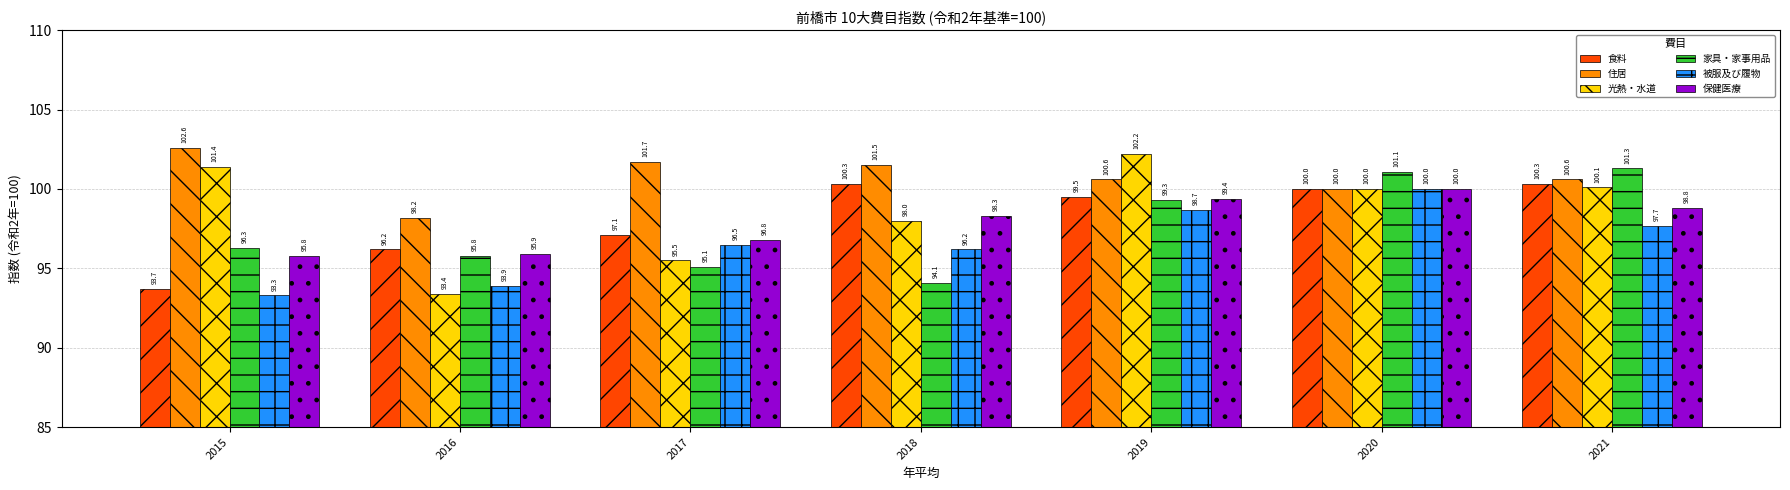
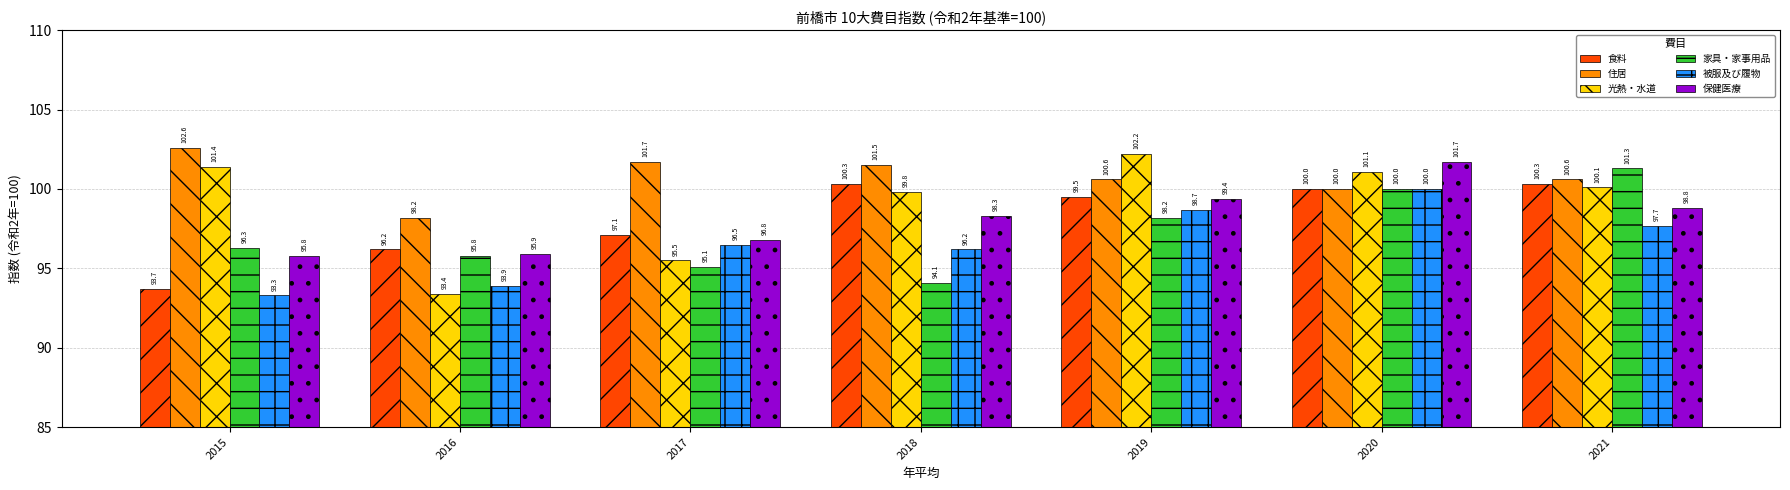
  {
    "食料": {
      "2015": 93.7,
      "2016": 96.2,
      "2017": 97.1,
      "2018": 100.3,
      "2019": 99.5,
      "2020": 100.0,
      "2021": 100.3
    },
    "住居": {
      "2015": 102.6,
      "2016": 98.2,
      "2017": 101.7,
      "2018": 101.5,
      "2019": 100.6,
      "2020": 100.0,
      "2021": 100.6
    },
    "光熱・水道": {
      "2015": 101.4,
      "2016": 93.4,
      "2017": 95.5,
-     "2018": 98.0,
+     "2018": 99.8,
      "2019": 102.2,
-     "2020": 100.0,
+     "2020": 101.1,
      "2021": 100.1
    },
    "家具・家事用品": {
      "2015": 96.3,
      "2016": 95.8,
      "2017": 95.1,
      "2018": 94.1,
-     "2019": 99.3,
-     "2020": 101.1,
+     "2019": 98.2,
+     "2020": 100.0,
      "2021": 101.3
    },
    "被服及び履物": {
      "2015": 93.3,
      "2016": 93.9,
      "2017": 96.5,
      "2018": 96.2,
      "2019": 98.7,
      "2020": 100.0,
      "2021": 97.7
    },
    "保健医療": {
      "2015": 95.8,
      "2016": 95.9,
      "2017": 96.8,
      "2018": 98.3,
      "2019": 99.4,
-     "2020": 100.0,
+     "2020": 101.7,
      "2021": 98.8
    }
  }
